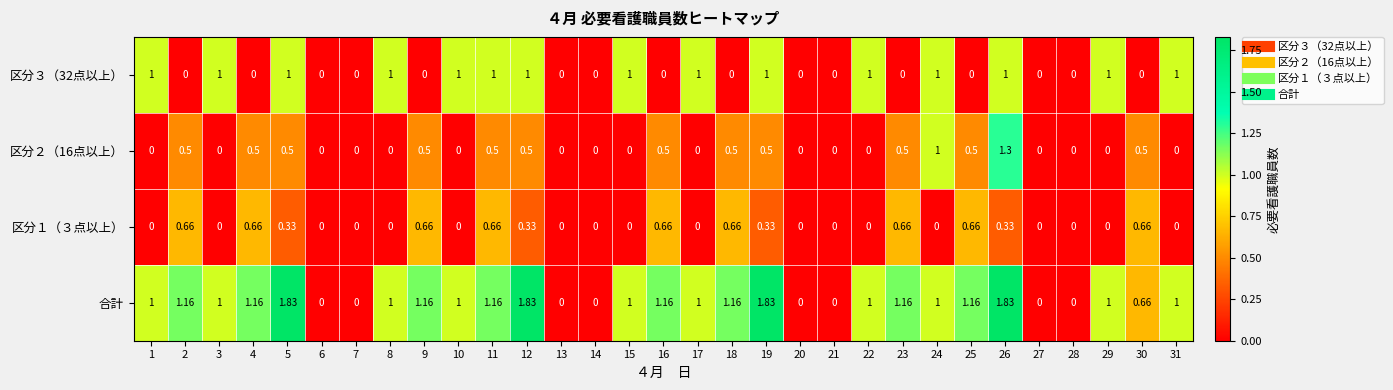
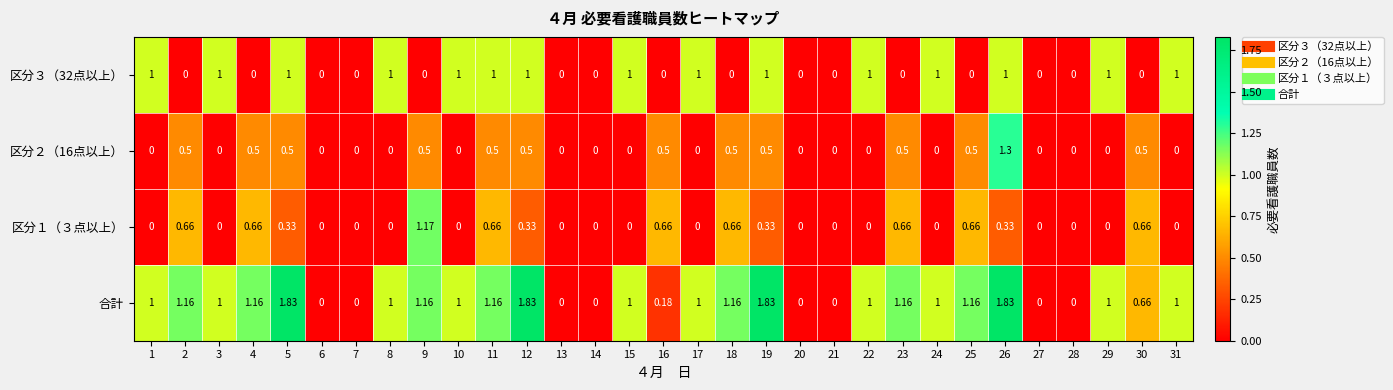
  {
    "区分３（32点以上）": {
      "1": 1,
      "2": 0,
      "3": 1,
      "4": 0,
      "5": 1,
      "6": 0,
      "7": 0,
      "8": 1,
      "9": 0,
      "10": 1,
      "11": 1,
      "12": 1,
      "13": 0,
      "14": 0,
      "15": 1,
      "16": 0,
      "17": 1,
      "18": 0,
      "19": 1,
      "20": 0,
      "21": 0,
      "22": 1,
      "23": 0,
      "24": 1,
      "25": 0,
      "26": 1,
      "27": 0,
      "28": 0,
      "29": 1,
      "30": 0,
      "31": 1
    },
    "区分２（16点以上）": {
      "1": 0,
      "2": 0.5,
      "3": 0,
      "4": 0.5,
      "5": 0.5,
      "6": 0,
      "7": 0,
      "8": 0,
      "9": 0.5,
      "10": 0,
      "11": 0.5,
      "12": 0.5,
      "13": 0,
      "14": 0,
      "15": 0,
      "16": 0.5,
      "17": 0,
      "18": 0.5,
      "19": 0.5,
      "20": 0,
      "21": 0,
      "22": 0,
      "23": 0.5,
-     "24": 1,
+     "24": 0,
      "25": 0.5,
      "26": 1.3,
      "27": 0,
      "28": 0,
      "29": 0,
      "30": 0.5,
      "31": 0
    },
    "区分１（３点以上）": {
      "1": 0,
      "2": 0.66,
      "3": 0,
      "4": 0.66,
      "5": 0.33,
      "6": 0,
      "7": 0,
      "8": 0,
-     "9": 0.66,
+     "9": 1.17,
      "10": 0,
      "11": 0.66,
      "12": 0.33,
      "13": 0,
      "14": 0,
      "15": 0,
      "16": 0.66,
      "17": 0,
      "18": 0.66,
      "19": 0.33,
      "20": 0,
      "21": 0,
      "22": 0,
      "23": 0.66,
      "24": 0,
      "25": 0.66,
      "26": 0.33,
      "27": 0,
      "28": 0,
      "29": 0,
      "30": 0.66,
      "31": 0
    },
    "合計": {
      "1": 1,
      "2": 1.16,
      "3": 1,
      "4": 1.16,
      "5": 1.83,
      "6": 0,
      "7": 0,
      "8": 1,
      "9": 1.16,
      "10": 1,
      "11": 1.16,
      "12": 1.83,
      "13": 0,
      "14": 0,
      "15": 1,
-     "16": 1.16,
+     "16": 0.18,
      "17": 1,
      "18": 1.16,
      "19": 1.83,
      "20": 0,
      "21": 0,
      "22": 1,
      "23": 1.16,
      "24": 1,
      "25": 1.16,
      "26": 1.83,
      "27": 0,
      "28": 0,
      "29": 1,
      "30": 0.66,
      "31": 1
    }
  }
